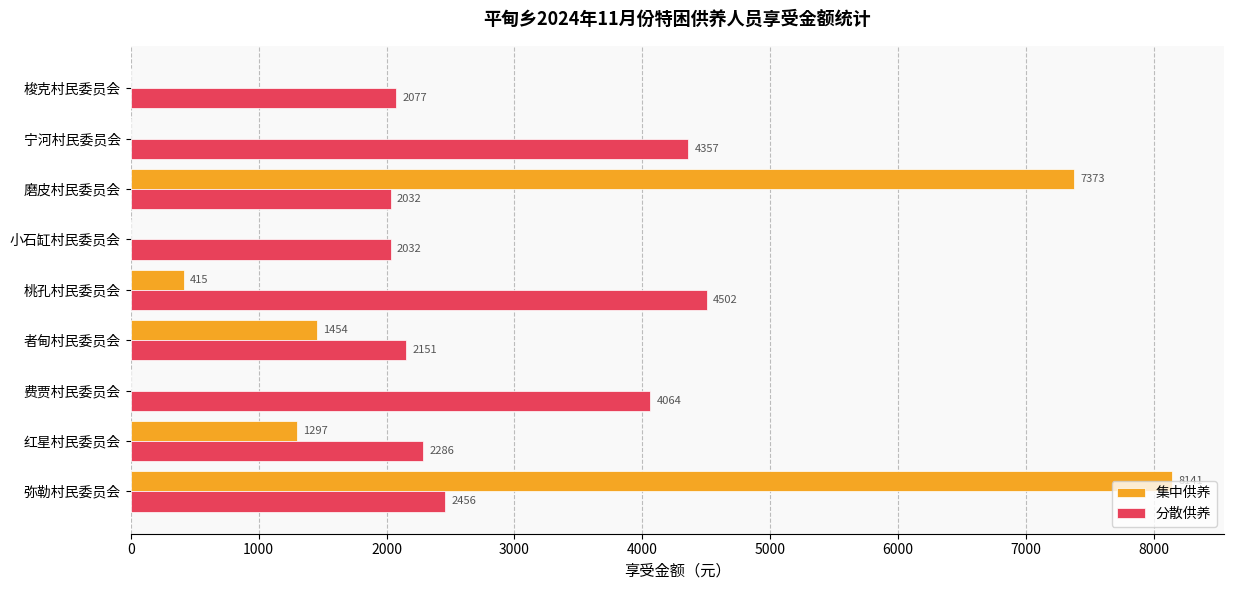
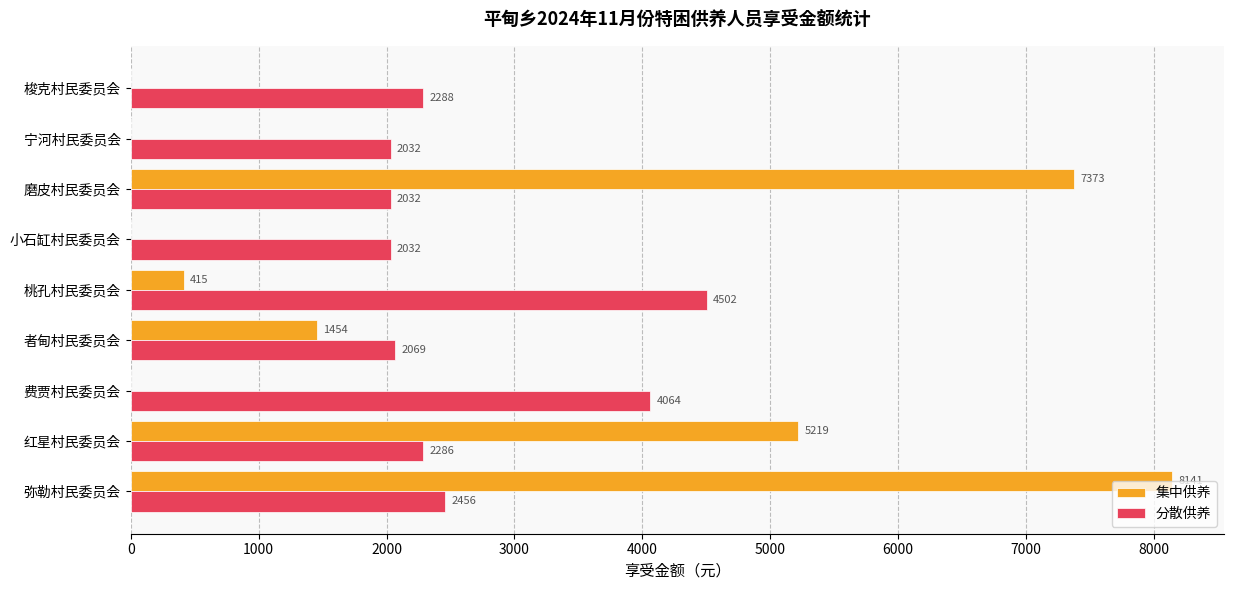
  {
    "集中供养": {
      "磨皮村民委员会": 7373,
      "桃孔村民委员会": 415,
      "者甸村民委员会": 1454,
-     "红星村民委员会": 1297
+     "红星村民委员会": 5219
    },
    "分散供养": {
-     "梭克村民委员会": 2077,
-     "宁河村民委员会": 4357,
+     "梭克村民委员会": 2288,
+     "宁河村民委员会": 2032,
      "磨皮村民委员会": 2032,
      "小石缸村民委员会": 2032,
      "桃孔村民委员会": 4502,
-     "者甸村民委员会": 2151,
+     "者甸村民委员会": 2069,
      "费贾村民委员会": 4064,
      "红星村民委员会": 2286,
      "弥勒村民委员会": 2456
    }
  }
